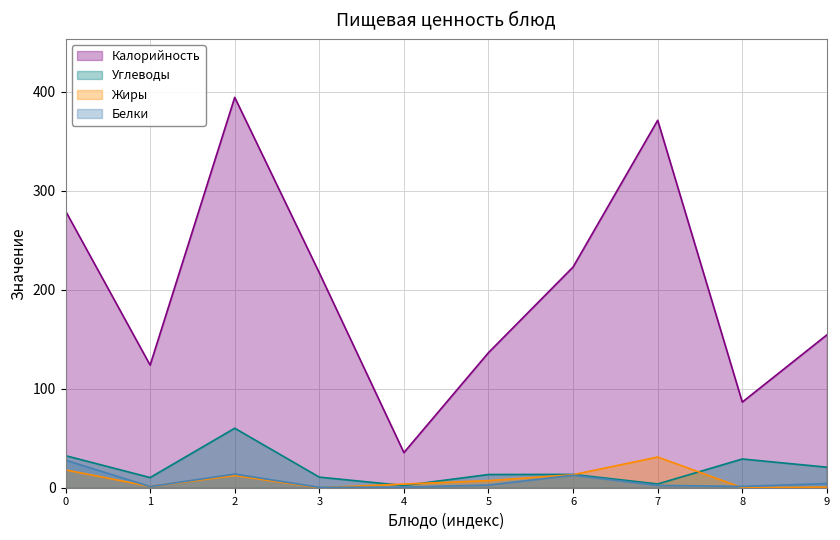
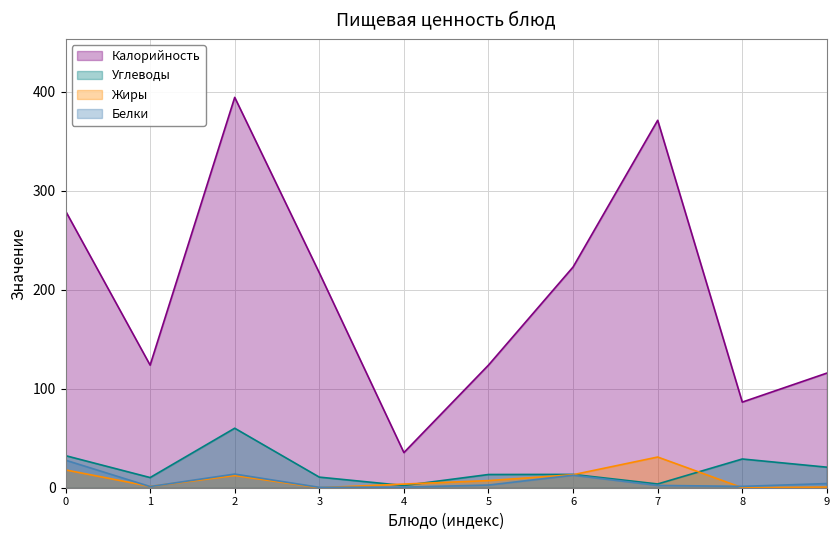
  {
    "Калорийность": {
      "0": 280,
      "1": 120,
      "2": 390,
      "3": 220,
      "4": 40,
-     "5": 140,
+     "5": 120,
      "6": 220,
      "7": 370,
      "8": 90,
-     "9": 150
+     "9": 120
    },
    "Жиры": {
      "0": 20,
      "5": 10,
      "7": 30,
      "9": 0
    }
  }
